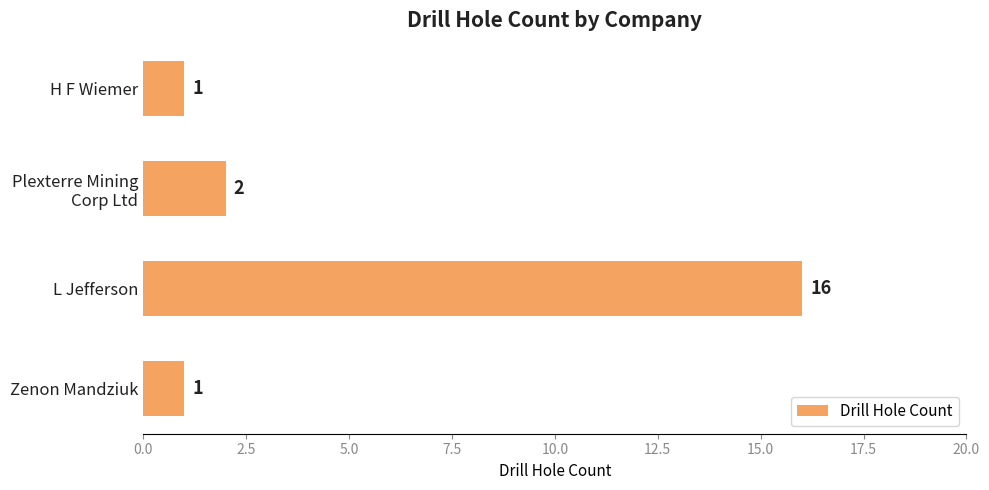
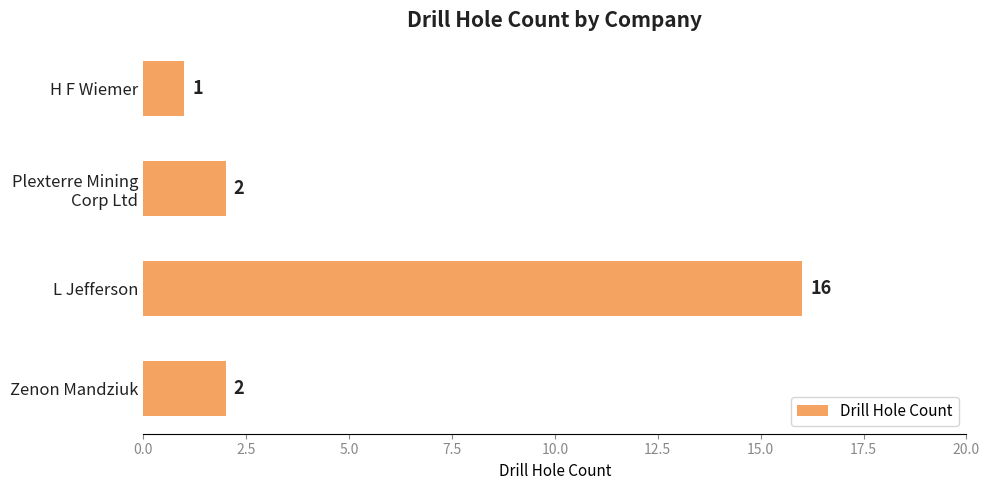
  {
    "H F Wiemer": 1,
    "Plexterre Mining Corp Ltd": 2,
    "L Jefferson": 16,
-   "Zenon Mandziuk": 1
+   "Zenon Mandziuk": 2
  }
